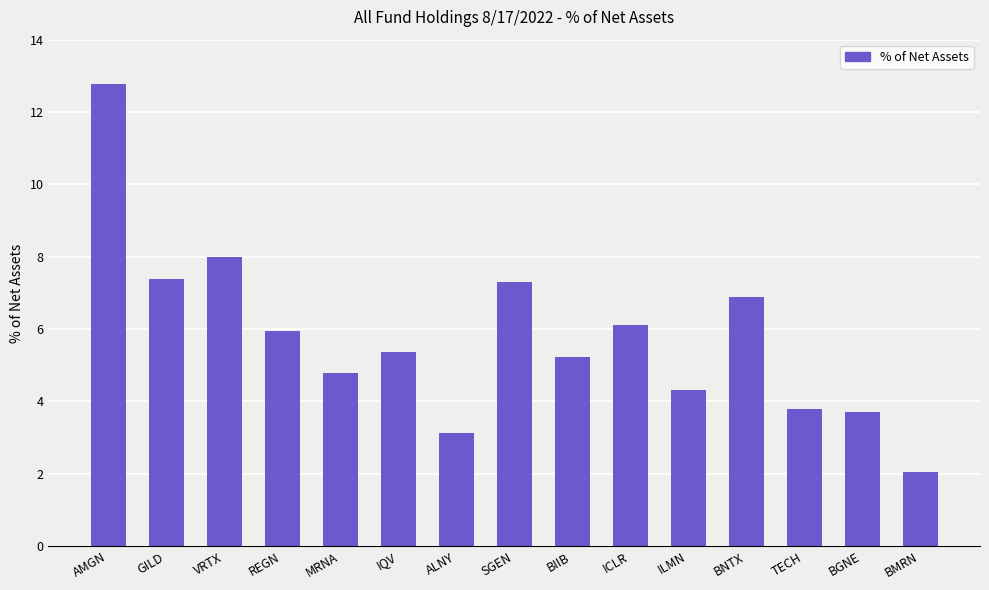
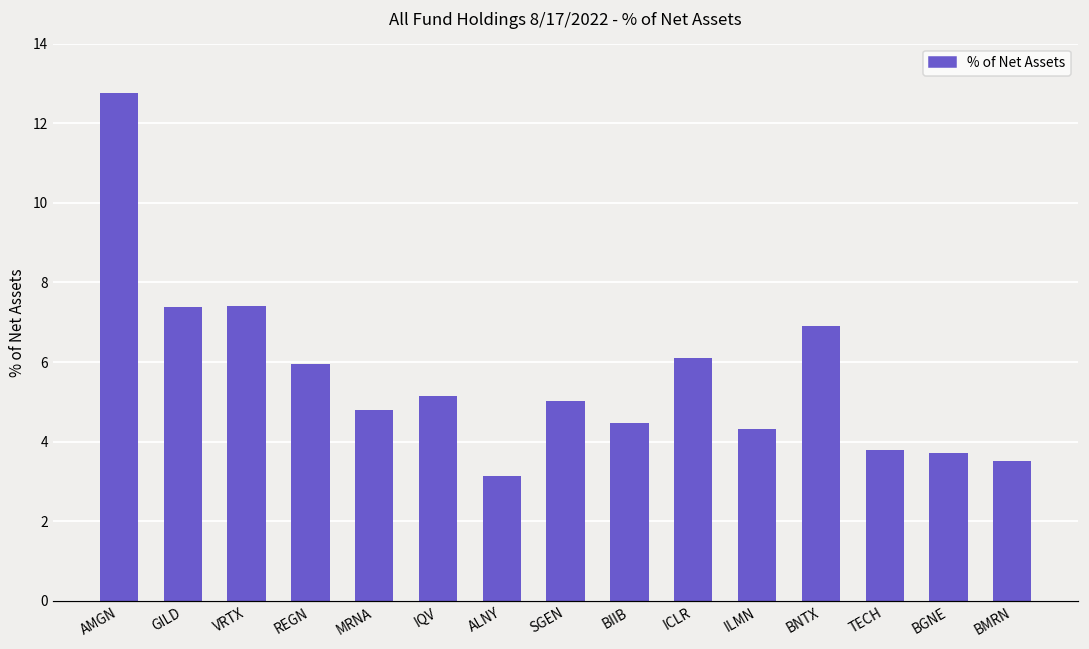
  {
    "AMGN": 12.8,
    "GILD": 7.4,
-   "VRTX": 8.0,
+   "VRTX": 7.4,
    "REGN": 6.0,
    "MRNA": 4.8,
-   "IQV": 5.4,
+   "IQV": 5.2,
    "ALNY": 3.1,
-   "SGEN": 7.3,
-   "BIIB": 5.2,
+   "SGEN": 5.0,
+   "BIIB": 4.5,
    "ICLR": 6.1,
    "ILMN": 4.3,
    "BNTX": 6.9,
    "TECH": 3.8,
    "BGNE": 3.7,
-   "BMRN": 2.0
+   "BMRN": 3.5
  }
